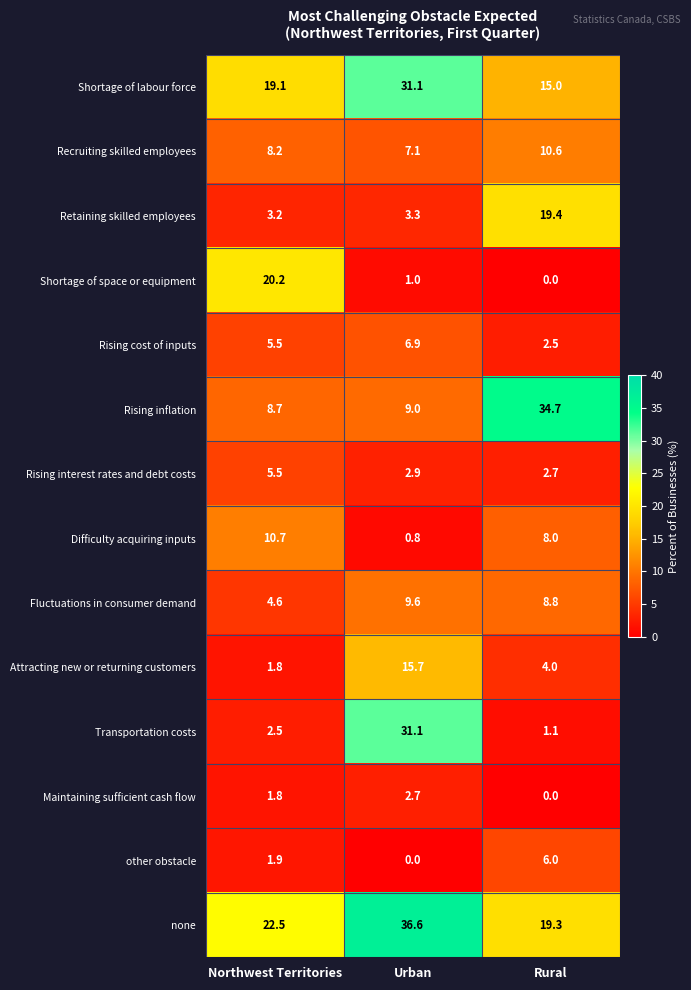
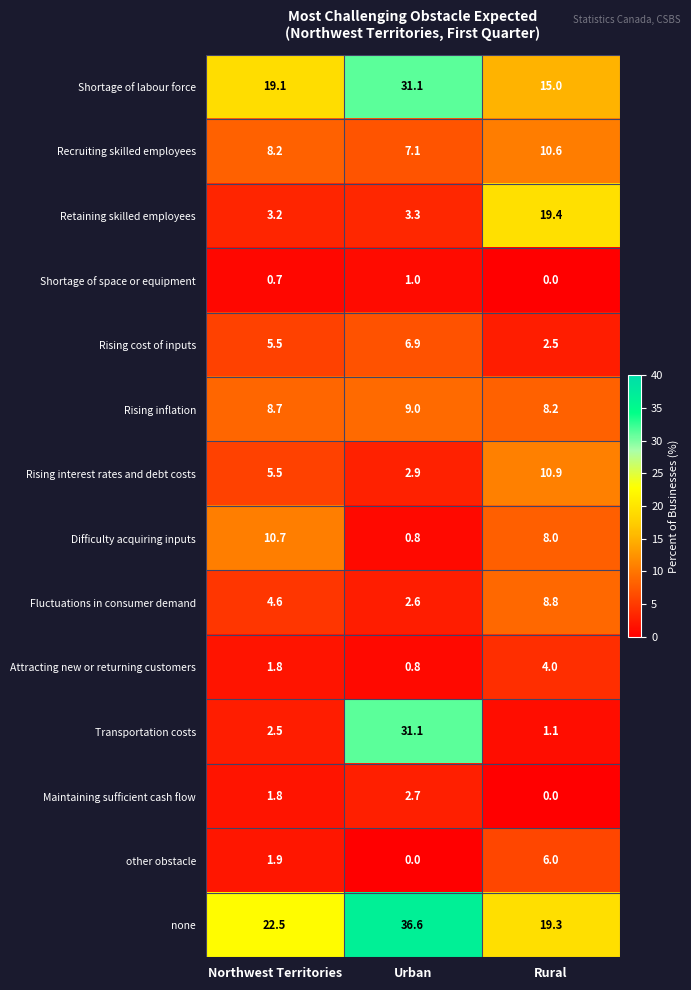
  {
    "Shortage of labour force": {
      "Northwest Territories": 19.1,
      "Urban": 31.1,
      "Rural": 15.0
    },
    "Recruiting skilled employees": {
      "Northwest Territories": 8.2,
      "Urban": 7.1,
      "Rural": 10.6
    },
    "Retaining skilled employees": {
      "Northwest Territories": 3.2,
      "Urban": 3.3,
      "Rural": 19.4
    },
    "Shortage of space or equipment": {
-     "Northwest Territories": 20.2,
+     "Northwest Territories": 0.7,
      "Urban": 1.0,
      "Rural": 0.0
    },
    "Rising cost of inputs": {
      "Northwest Territories": 5.5,
      "Urban": 6.9,
      "Rural": 2.5
    },
    "Rising inflation": {
      "Northwest Territories": 8.7,
      "Urban": 9.0,
-     "Rural": 34.7
+     "Rural": 8.2
    },
    "Rising interest rates and debt costs": {
      "Northwest Territories": 5.5,
      "Urban": 2.9,
-     "Rural": 2.7
+     "Rural": 10.9
    },
    "Difficulty acquiring inputs": {
      "Northwest Territories": 10.7,
      "Urban": 0.8,
      "Rural": 8.0
    },
    "Fluctuations in consumer demand": {
      "Northwest Territories": 4.6,
-     "Urban": 9.6,
+     "Urban": 2.6,
      "Rural": 8.8
    },
    "Attracting new or returning customers": {
      "Northwest Territories": 1.8,
-     "Urban": 15.7,
+     "Urban": 0.8,
      "Rural": 4.0
    },
    "Transportation costs": {
      "Northwest Territories": 2.5,
      "Urban": 31.1,
      "Rural": 1.1
    },
    "Maintaining sufficient cash flow": {
      "Northwest Territories": 1.8,
      "Urban": 2.7,
      "Rural": 0.0
    },
    "other obstacle": {
      "Northwest Territories": 1.9,
      "Urban": 0.0,
      "Rural": 6.0
    },
    "none": {
      "Northwest Territories": 22.5,
      "Urban": 36.6,
      "Rural": 19.3
    }
  }
